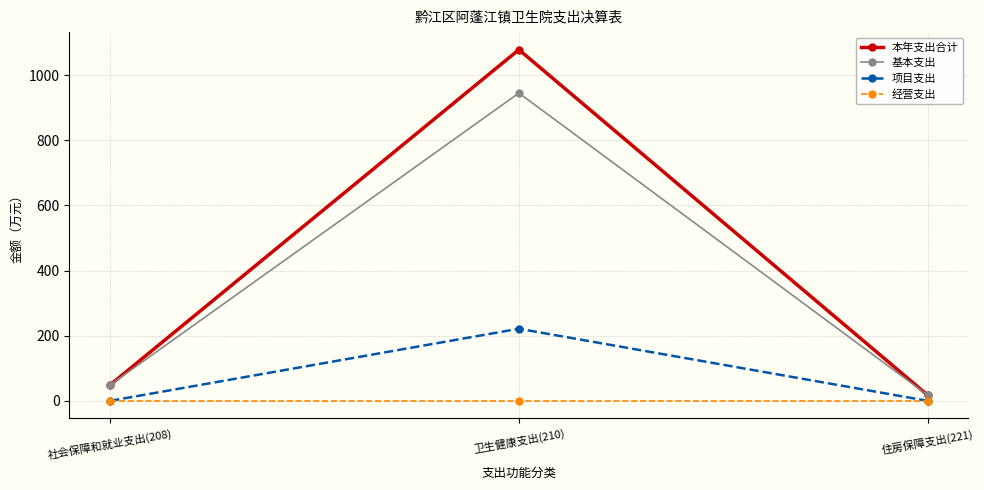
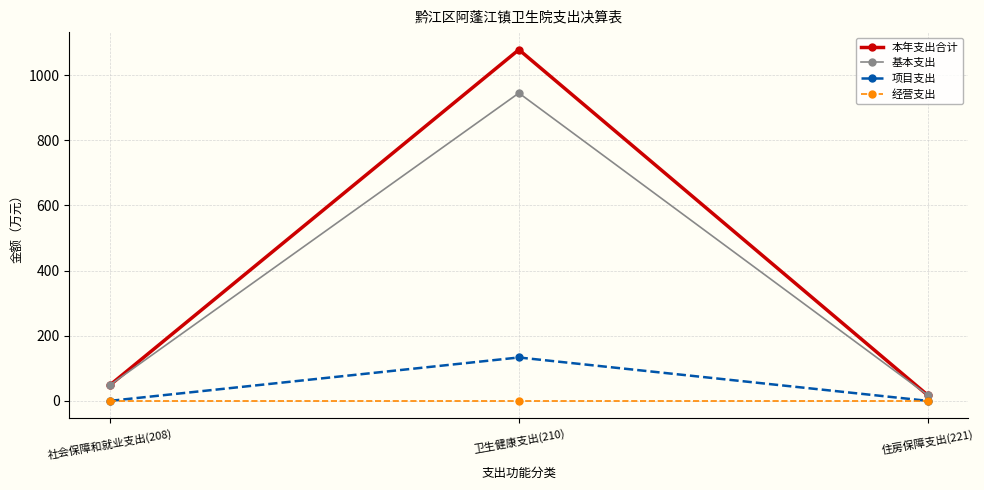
  {
    "本年支出合计": {
      "卫生健康支出(210)": 1080
    },
    "基本支出": {
      "卫生健康支出(210)": 940
    },
    "项目支出": {
-     "卫生健康支出(210)": 220
+     "卫生健康支出(210)": 130
    },
    "经营支出": {
      "卫生健康支出(210)": 0
    }
  }
